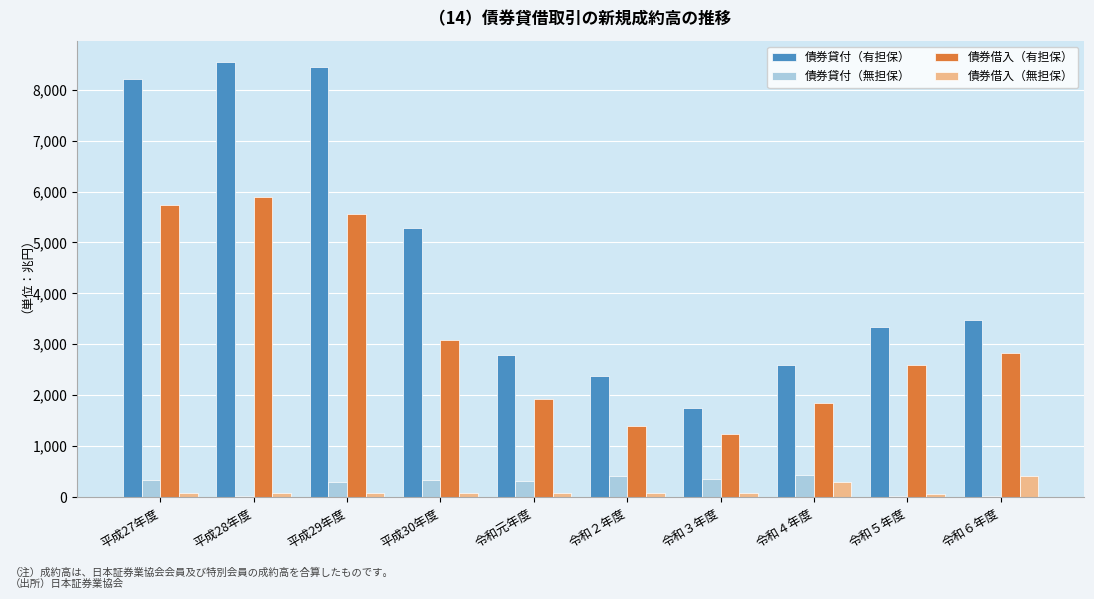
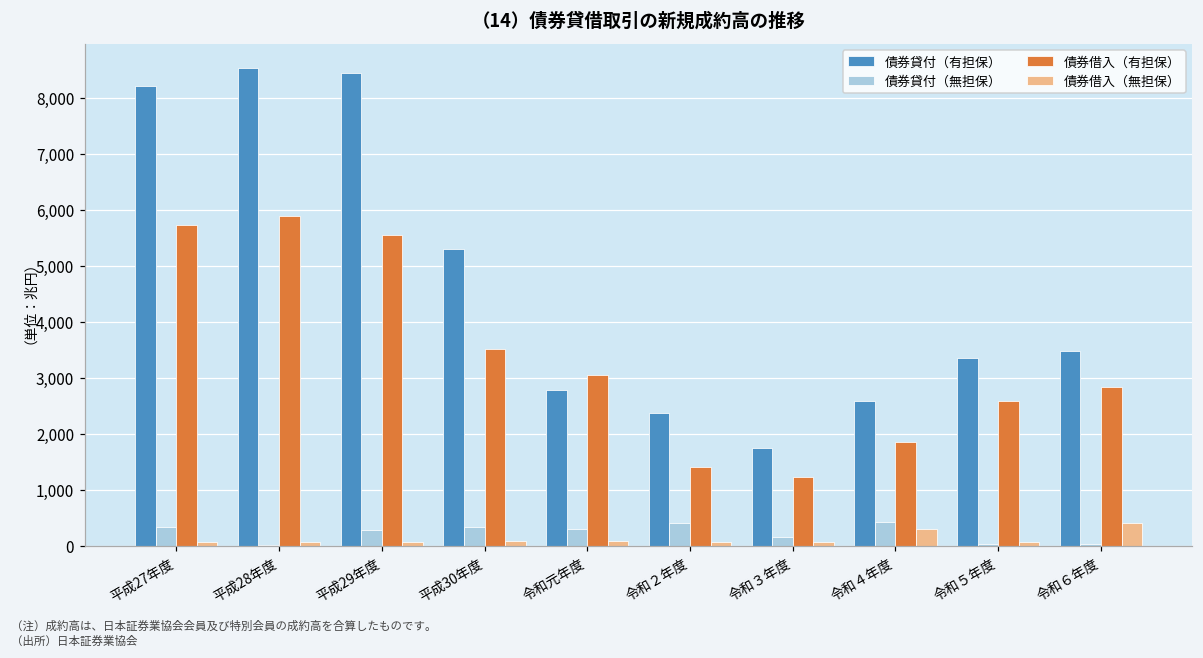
  {
    "債券貸付（有担保）": {
      "平成27年度": "8,200",
      "平成28年度": "8,500",
      "平成29年度": "8,400",
      "平成30年度": "5,300",
      "令和元年度": "2,800",
      "令和２年度": "2,400",
      "令和３年度": "1,700",
      "令和４年度": "2,600",
      "令和５年度": "3,300",
      "令和６年度": "3,500"
    },
    "債券貸付（無担保）": {
      "平成27年度": "300",
      "平成29年度": "300",
      "平成30年度": "300",
      "令和元年度": "300",
      "令和２年度": "400",
-     "令和３年度": "400",
+     "令和３年度": "200",
      "令和４年度": "400"
    },
    "債券借入（有担保）": {
      "平成27年度": "5,700",
      "平成28年度": "5,900",
      "平成29年度": "5,600",
-     "平成30年度": "3,100",
-     "令和元年度": "1,900",
+     "平成30年度": "3,500",
+     "令和元年度": "3,000",
      "令和２年度": "1,400",
      "令和３年度": "1,200",
      "令和４年度": "1,900",
      "令和５年度": "2,600",
      "令和６年度": "2,800"
    },
    "債券借入（無担保）": {
      "平成27年度": "100",
      "平成28年度": "100",
      "平成29年度": "100",
      "平成30年度": "100",
      "令和元年度": "100",
      "令和２年度": "100",
      "令和３年度": "100",
      "令和４年度": "300",
      "令和５年度": "100",
      "令和６年度": "400"
    }
  }
